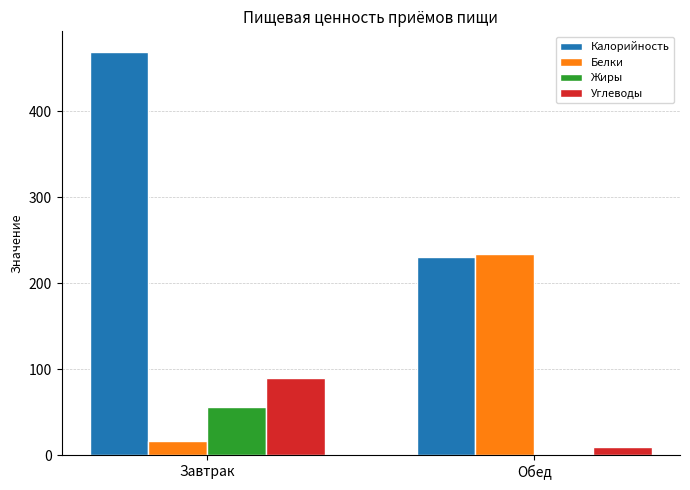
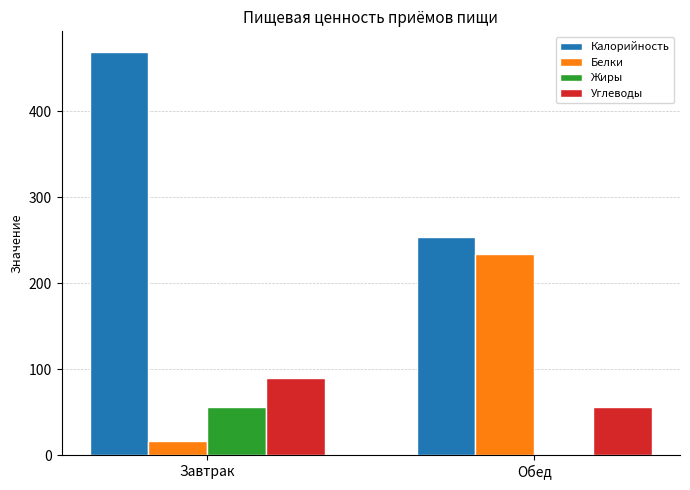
  {
    "Калорийность": {
      "Завтрак": 470,
-     "Обед": 230
+     "Обед": 250
    },
    "Белки": {
      "Завтрак": 20,
      "Обед": 230
    },
    "Жиры": {
      "Завтрак": 60
    },
    "Углеводы": {
      "Завтрак": 90,
-     "Обед": 10
+     "Обед": 60
    }
  }
